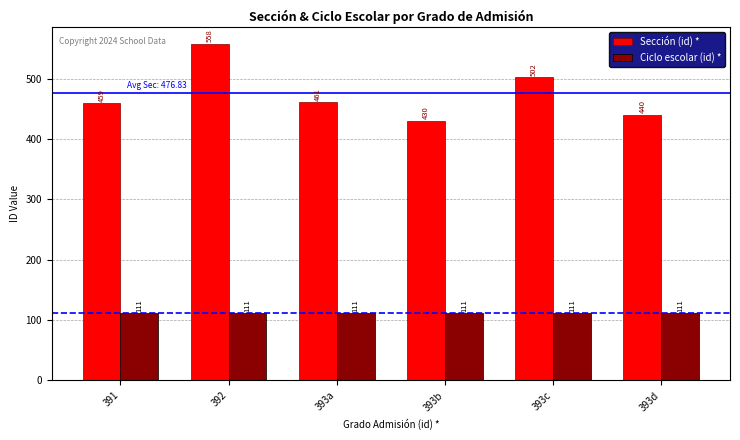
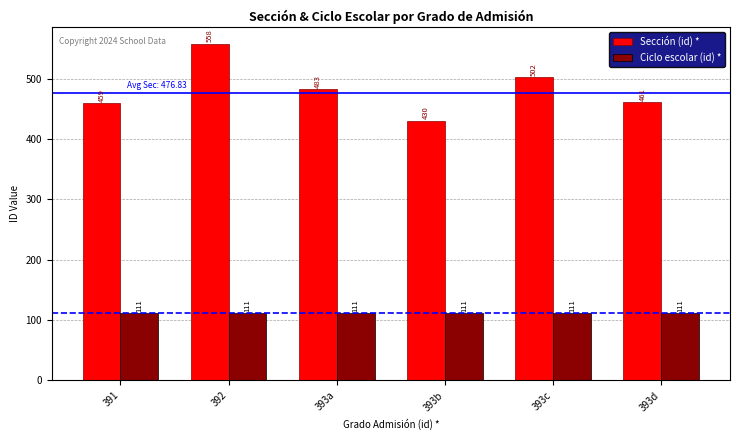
  {
    "Sección (id) *": {
      "391": 459,
      "392": 558,
-     "393a": 461,
+     "393a": 483,
      "393b": 430,
      "393c": 502,
-     "393d": 440
+     "393d": 461
    },
    "Ciclo escolar (id) *": {
      "391": 111,
      "392": 111,
      "393a": 111,
      "393b": 111,
      "393c": 111,
      "393d": 111
    }
  }
